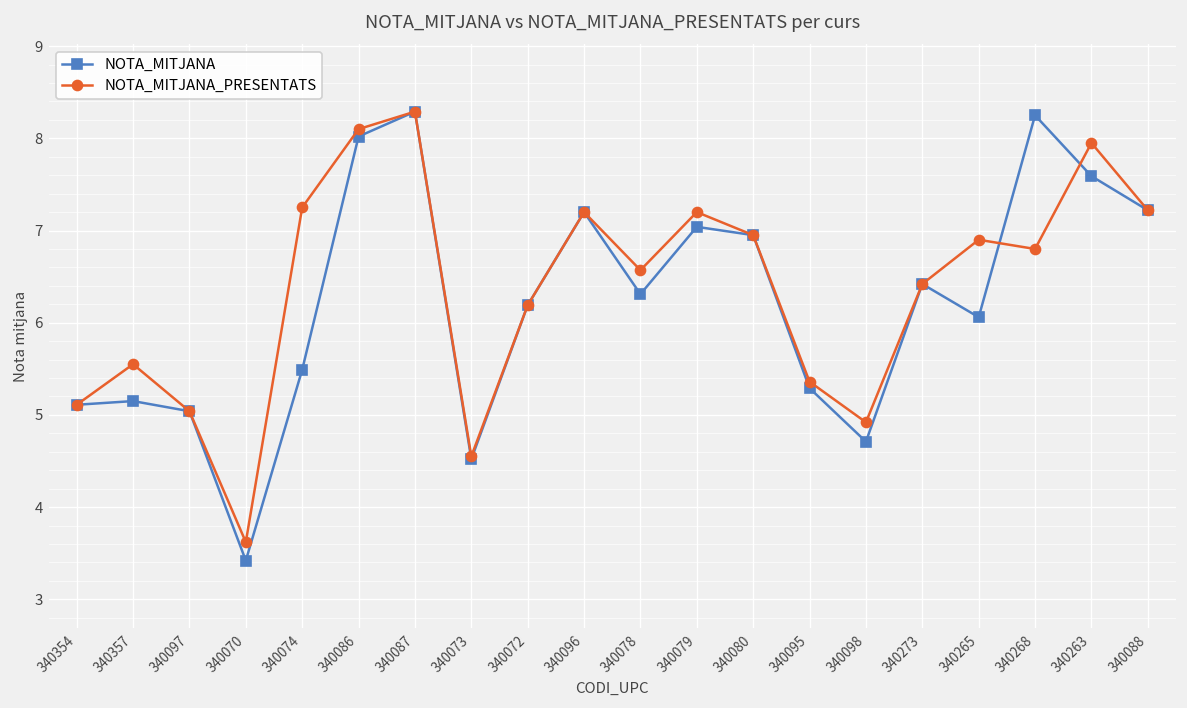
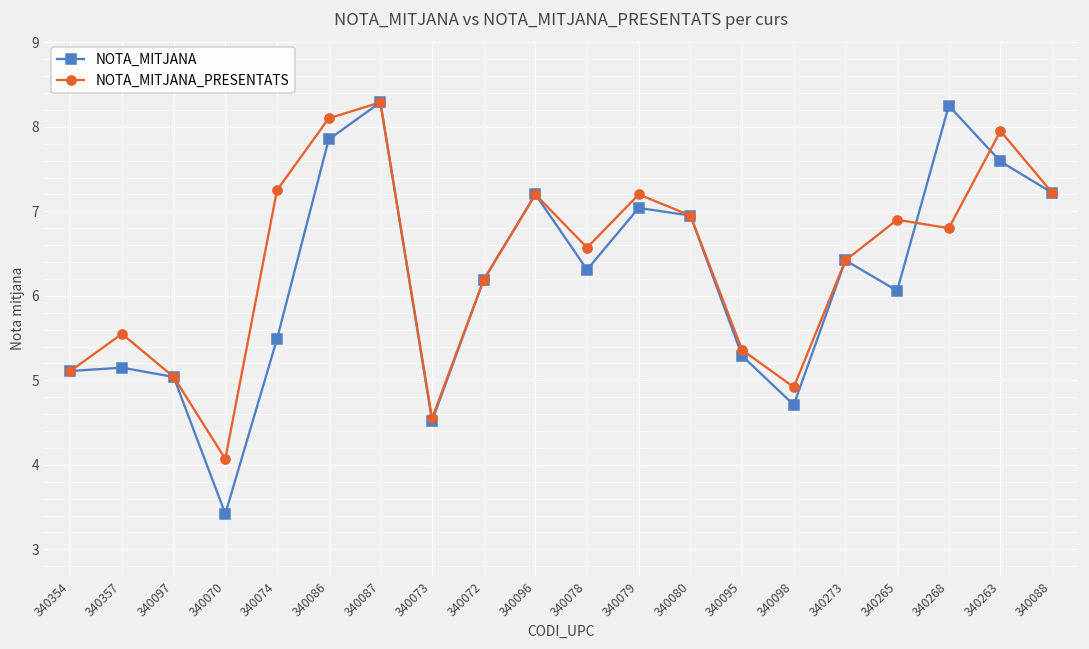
  {
    "NOTA_MITJANA": {
      "340357": 5.2,
      "340070": 3.4,
      "340074": 5.5,
-     "340086": 8.0,
+     "340086": 7.9,
      "340078": 6.3,
      "340079": 7.0,
      "340095": 5.3,
      "340098": 4.7,
      "340265": 6.1,
      "340268": 8.3,
      "340263": 7.6
    },
    "NOTA_MITJANA_PRESENTATS": {
      "340357": 5.6,
-     "340070": 3.6,
+     "340070": 4.1,
      "340074": 7.3,
      "340086": 8.1,
      "340078": 6.6,
      "340079": 7.2,
      "340095": 5.4,
      "340098": 4.9,
      "340265": 6.9,
      "340268": 6.8,
      "340263": 8.0
    }
  }
